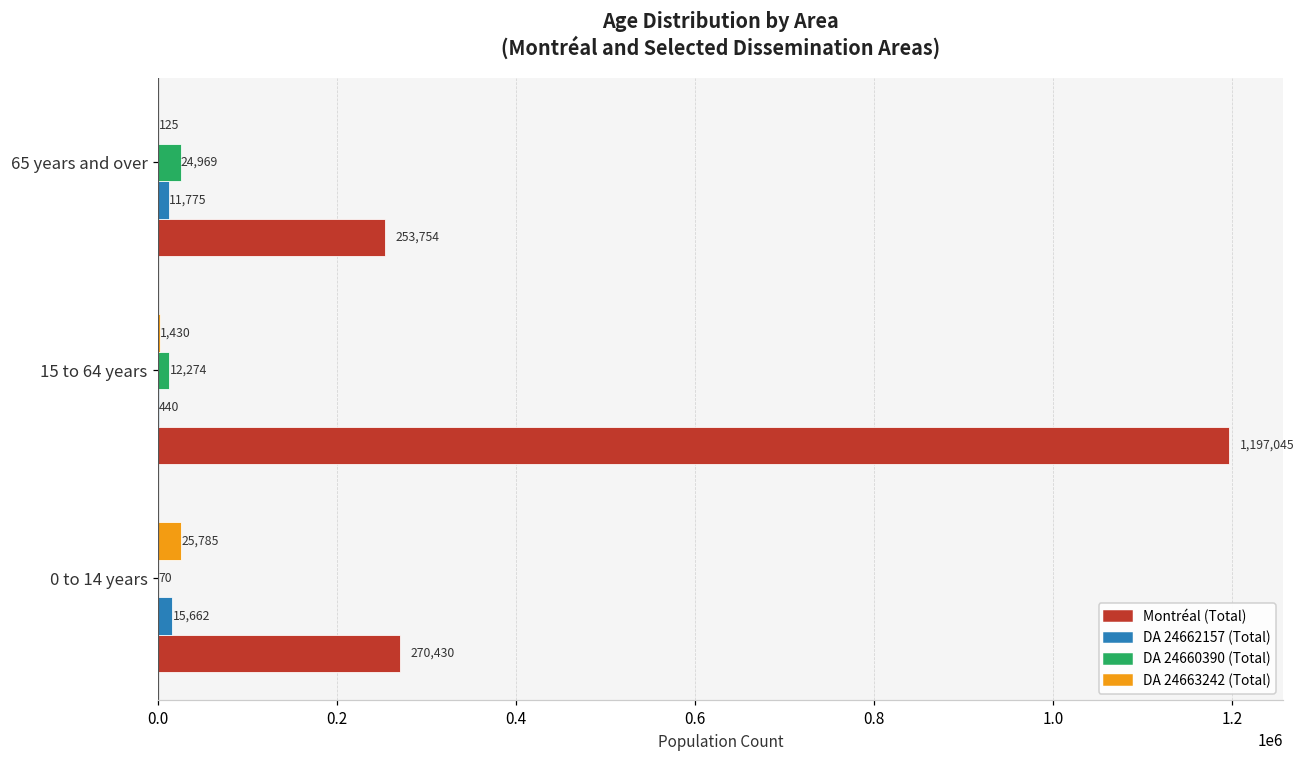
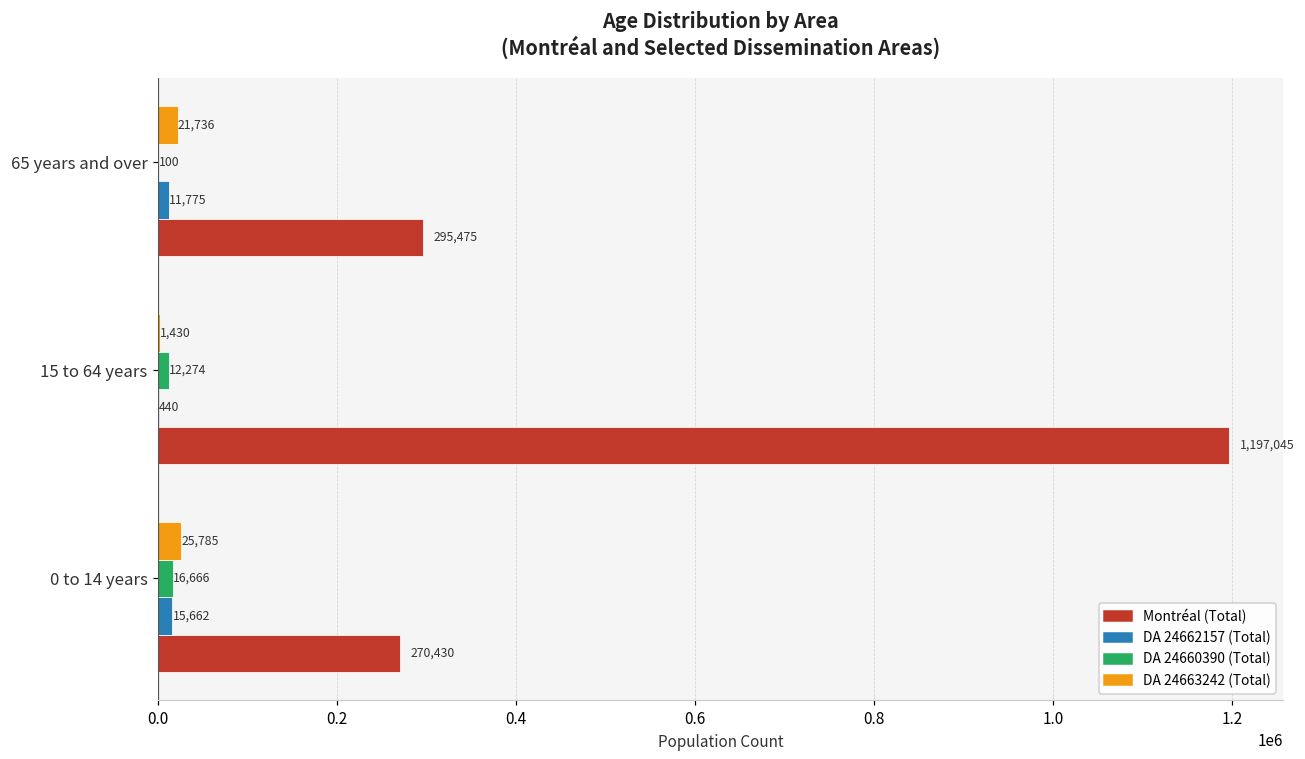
  {
    "Montréal (Total)": {
-     "65 years and over": "253,754",
+     "65 years and over": "295,475",
      "15 to 64 years": "1,197,045",
      "0 to 14 years": "270,430"
    },
    "DA 24662157 (Total)": {
      "65 years and over": "11,775",
      "15 to 64 years": "440",
      "0 to 14 years": "15,662"
    },
    "DA 24660390 (Total)": {
-     "65 years and over": "24,969",
+     "65 years and over": "100",
      "15 to 64 years": "12,274",
-     "0 to 14 years": "70"
+     "0 to 14 years": "16,666"
    },
    "DA 24663242 (Total)": {
-     "65 years and over": "125",
+     "65 years and over": "21,736",
      "15 to 64 years": "1,430",
      "0 to 14 years": "25,785"
    }
  }
